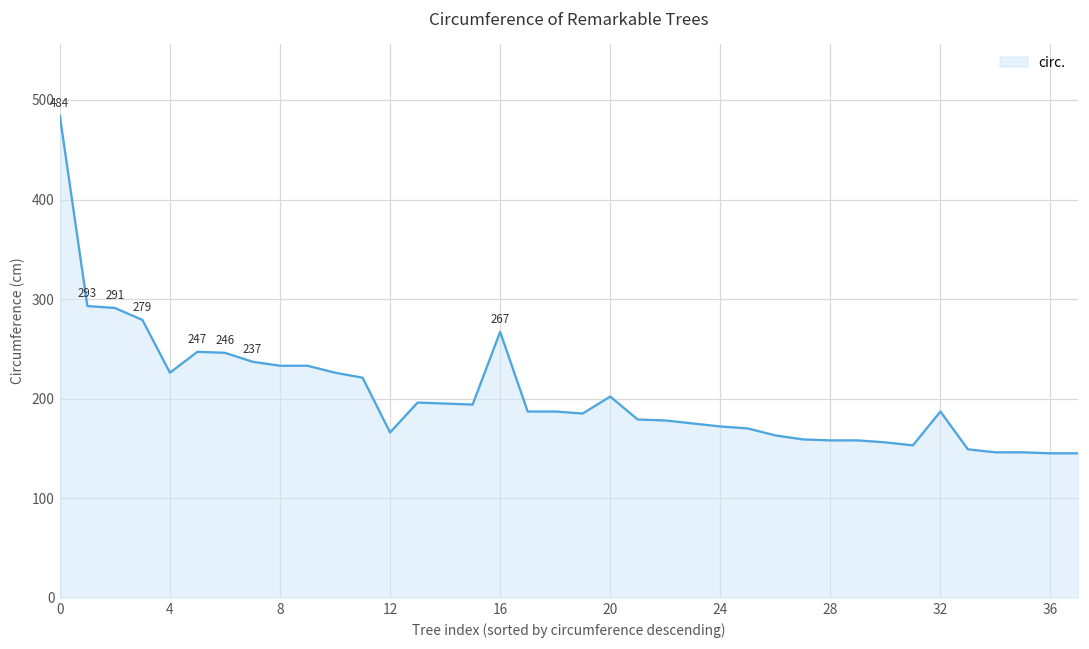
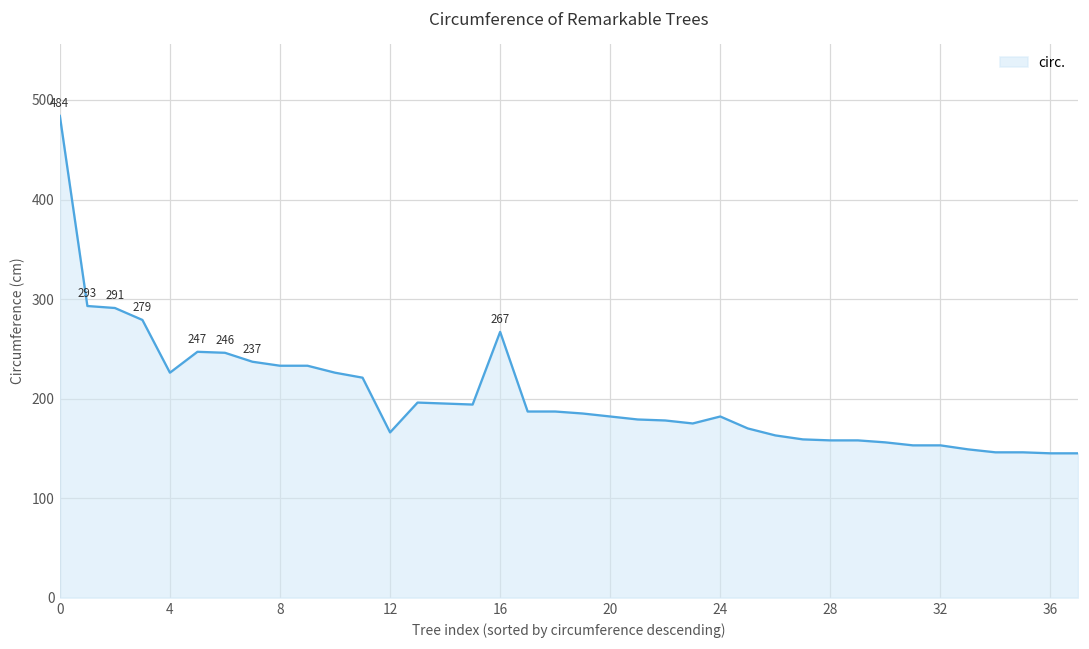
  {
    "4": 230,
    "8": 230,
    "12": 170,
-   "20": 200,
-   "24": 170,
+   "20": 180,
+   "24": 180,
    "28": 160,
-   "32": 190,
+   "32": 150,
    "36": 150
  }
